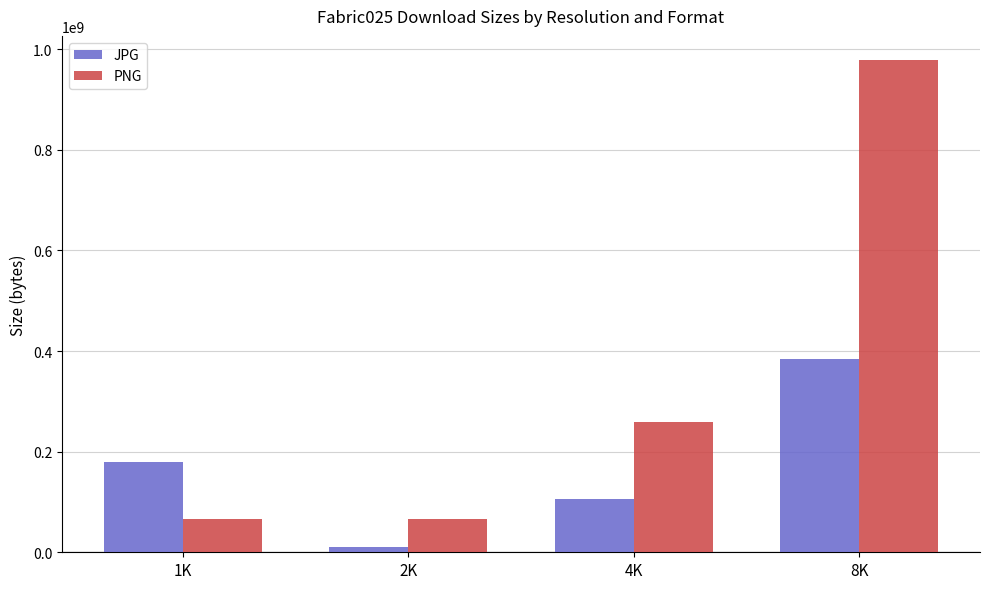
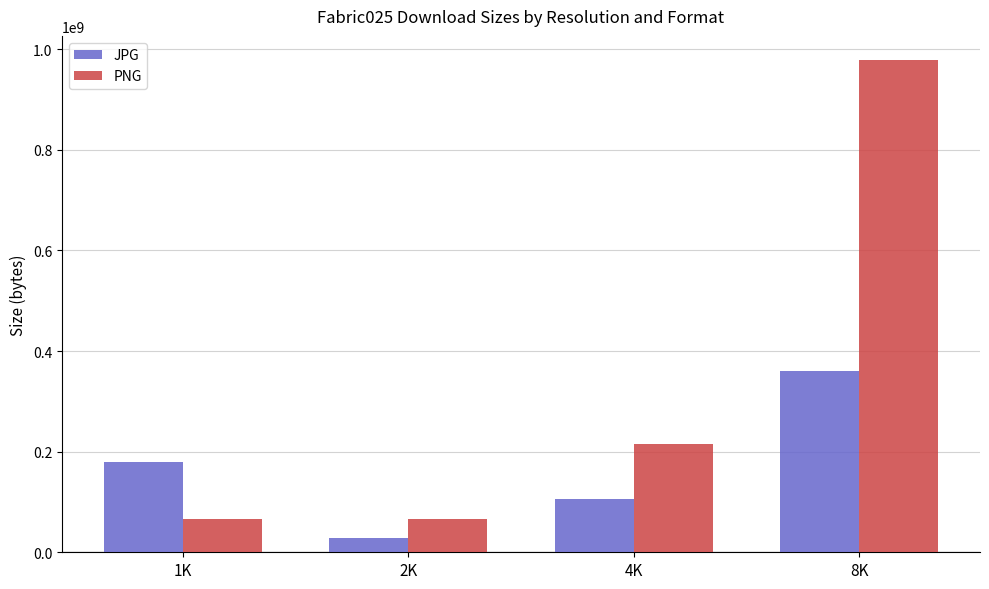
  {
    "JPG": {
      "1K": 180000000,
-     "2K": 10000000,
+     "2K": 30000000,
      "4K": 110000000,
-     "8K": 380000000
+     "8K": 360000000
    },
    "PNG": {
      "1K": 70000000,
      "2K": 70000000,
-     "4K": 260000000,
+     "4K": 210000000,
      "8K": 980000000
    }
  }
